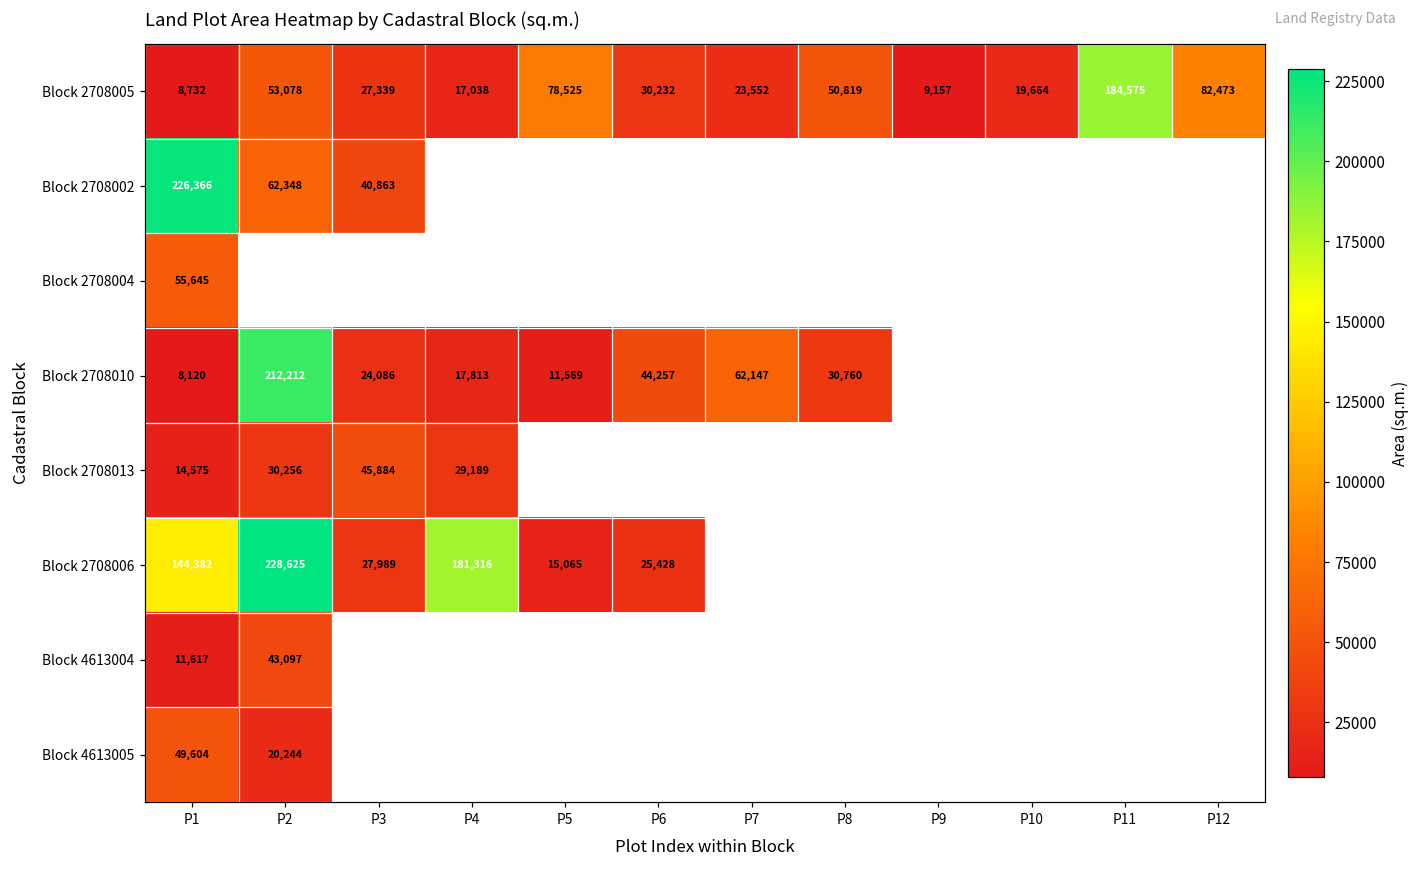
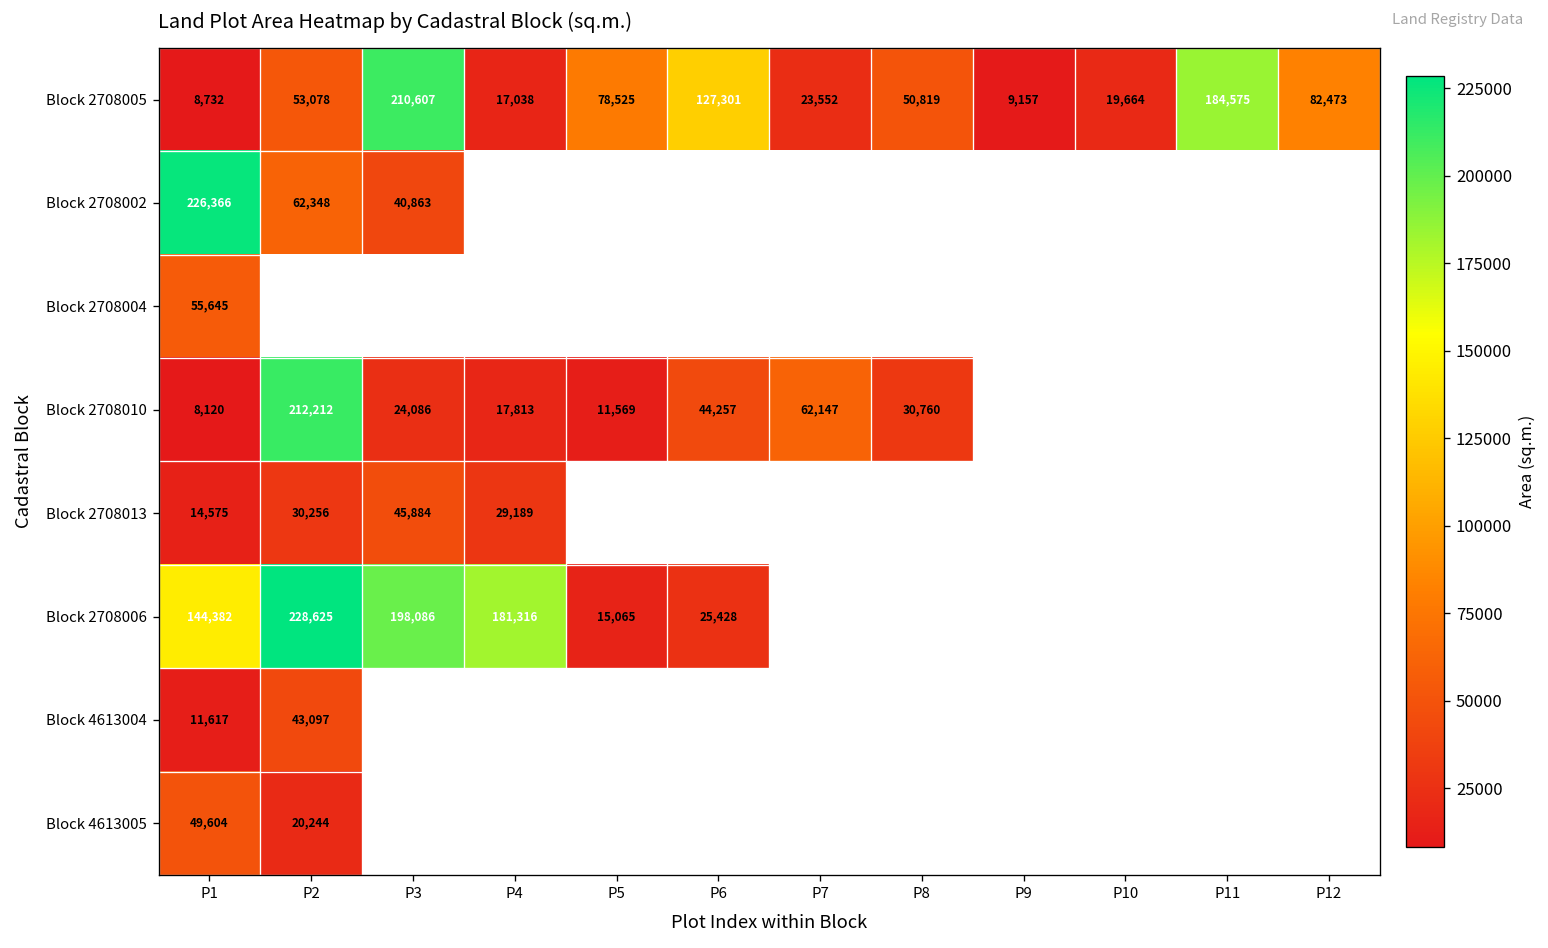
  {
    "Block 2708005": {
      "P1": "8,732",
      "P2": "53,078",
-     "P3": "27,339",
+     "P3": "210,607",
      "P4": "17,038",
      "P5": "78,525",
-     "P6": "30,232",
+     "P6": "127,301",
      "P7": "23,552",
      "P8": "50,819",
      "P9": "9,157",
      "P10": "19,664",
      "P11": "184,575",
      "P12": "82,473"
    },
    "Block 2708002": {
      "P1": "226,366",
      "P2": "62,348",
      "P3": "40,863"
    },
    "Block 2708004": {
      "P1": "55,645"
    },
    "Block 2708010": {
      "P1": "8,120",
      "P2": "212,212",
      "P3": "24,086",
      "P4": "17,813",
      "P5": "11,569",
      "P6": "44,257",
      "P7": "62,147",
      "P8": "30,760"
    },
    "Block 2708013": {
      "P1": "14,575",
      "P2": "30,256",
      "P3": "45,884",
      "P4": "29,189"
    },
    "Block 2708006": {
      "P1": "144,382",
      "P2": "228,625",
-     "P3": "27,989",
+     "P3": "198,086",
      "P4": "181,316",
      "P5": "15,065",
      "P6": "25,428"
    },
    "Block 4613004": {
      "P1": "11,617",
      "P2": "43,097"
    },
    "Block 4613005": {
      "P1": "49,604",
      "P2": "20,244"
    }
  }
